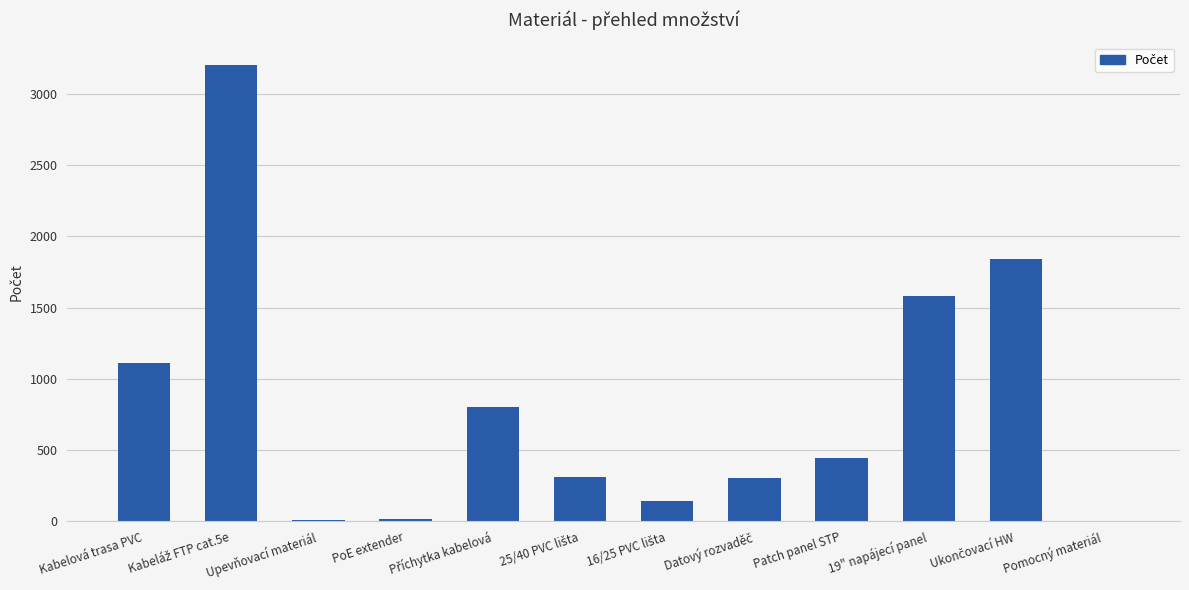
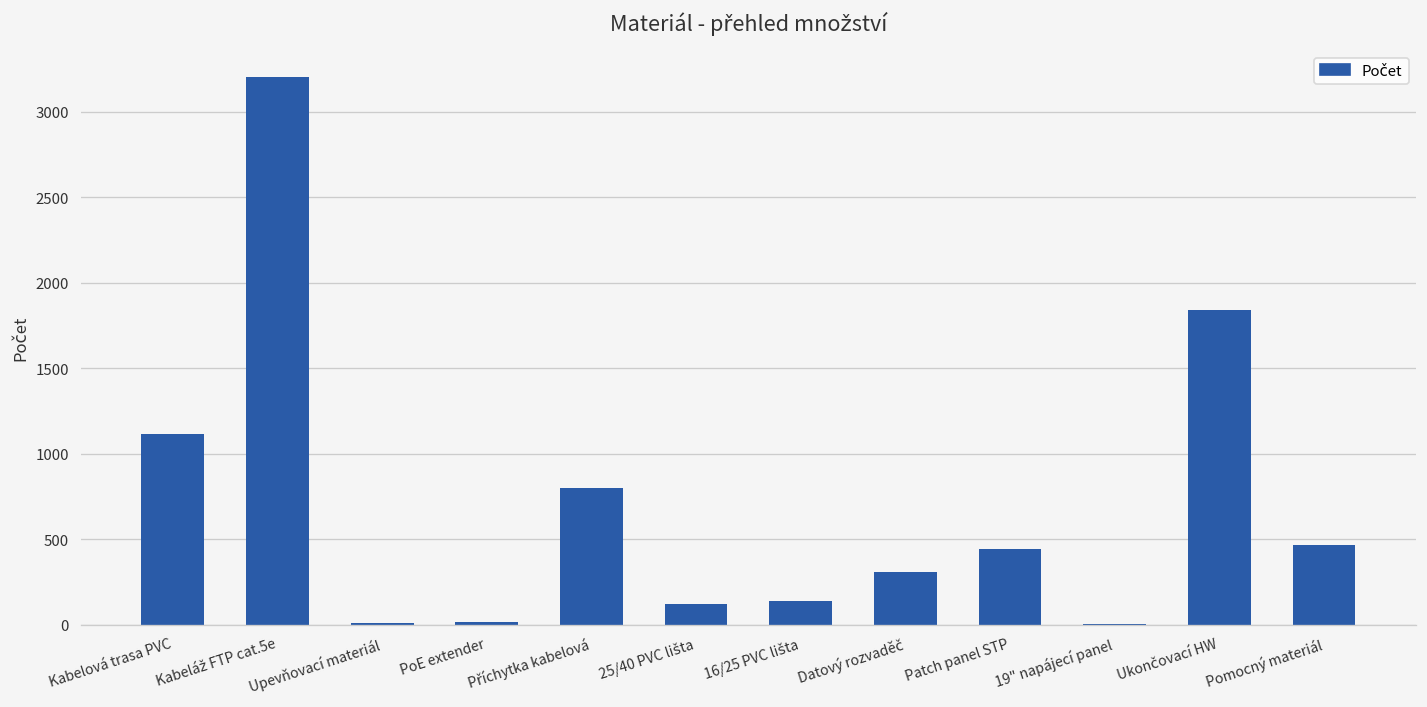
  {
    "Kabelová trasa PVC": 1110,
    "Kabeláž FTP cat.5e": 3200,
    "Příchytka kabelová": 800,
-   "25/40 PVC lišta": 320,
+   "25/40 PVC lišta": 120,
    "16/25 PVC lišta": 140,
    "Datový rozvaděč": 310,
    "Patch panel STP": 440,
-   "19\" napájecí panel": 1580,
+   "19\" napájecí panel": 0,
    "Ukončovací HW": 1840,
-   "Pomocný materiál": 0
+   "Pomocný materiál": 470
  }
